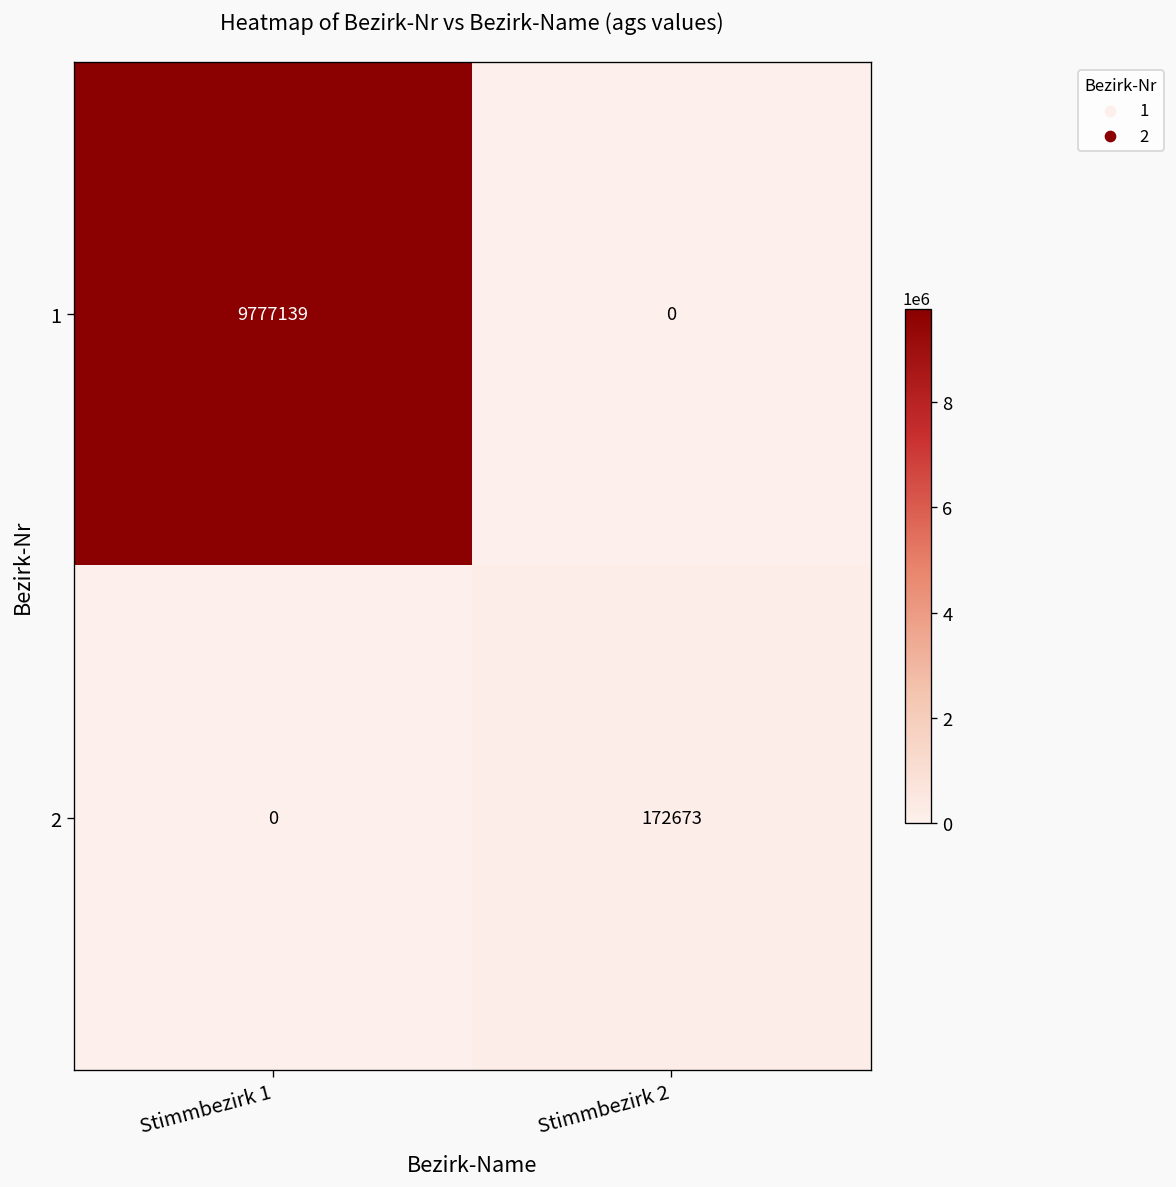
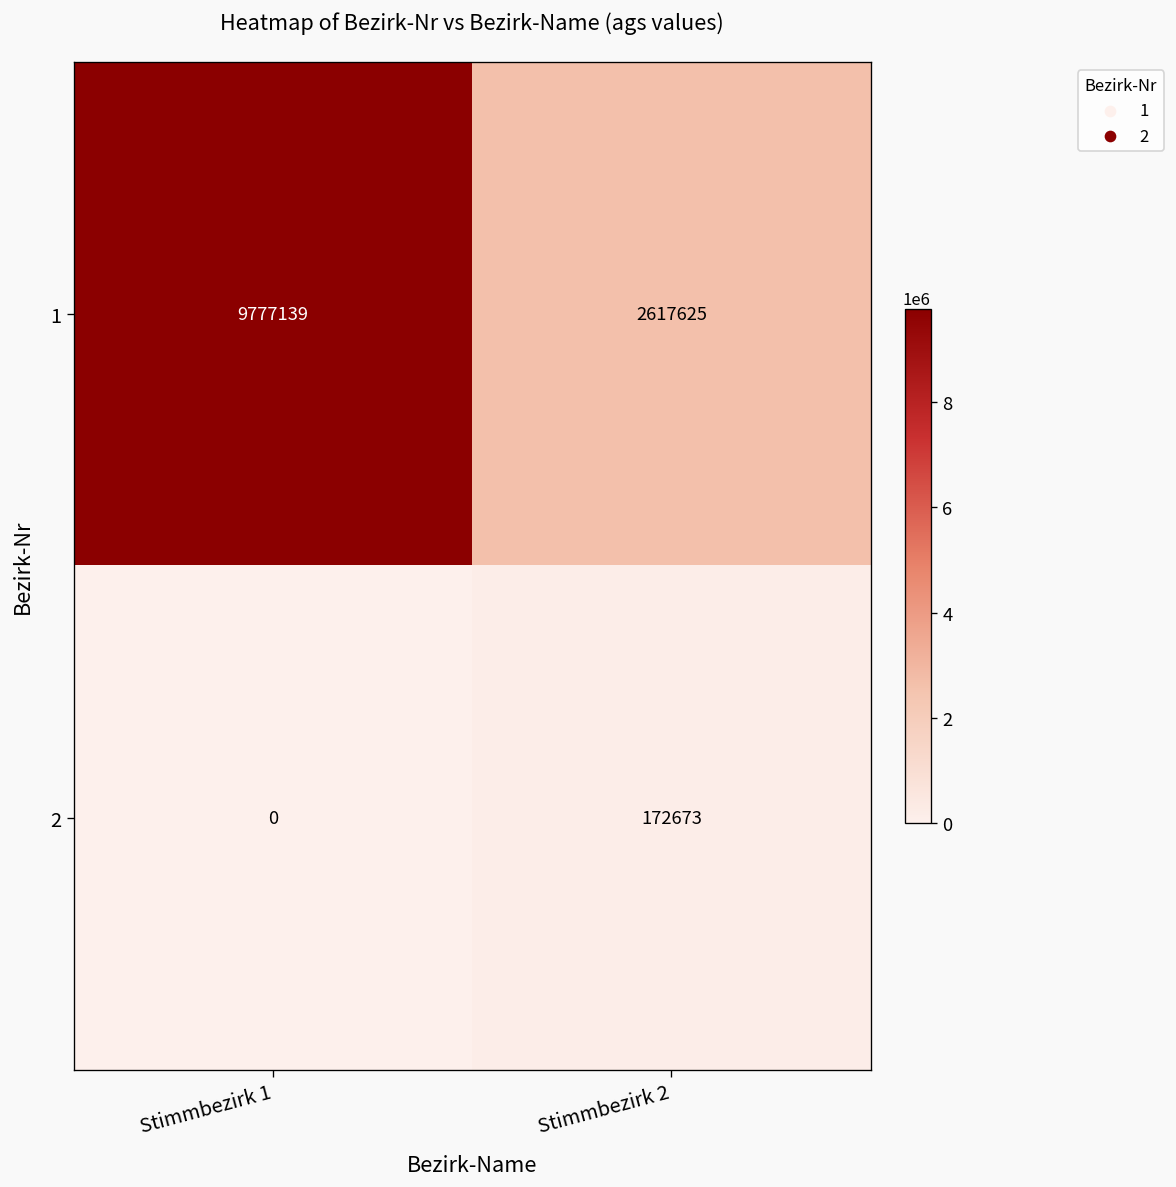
  {
    "1": {
      "Stimmbezirk 1": 9777139,
-     "Stimmbezirk 2": 0
+     "Stimmbezirk 2": 2617625
    },
    "2": {
      "Stimmbezirk 1": 0,
      "Stimmbezirk 2": 172673
    }
  }
